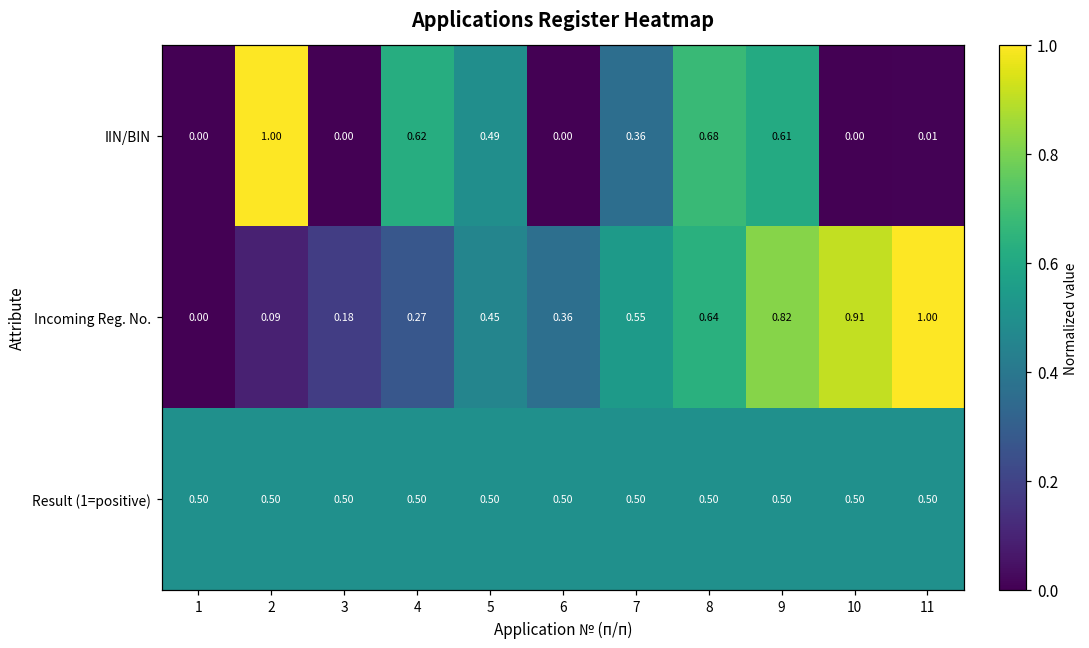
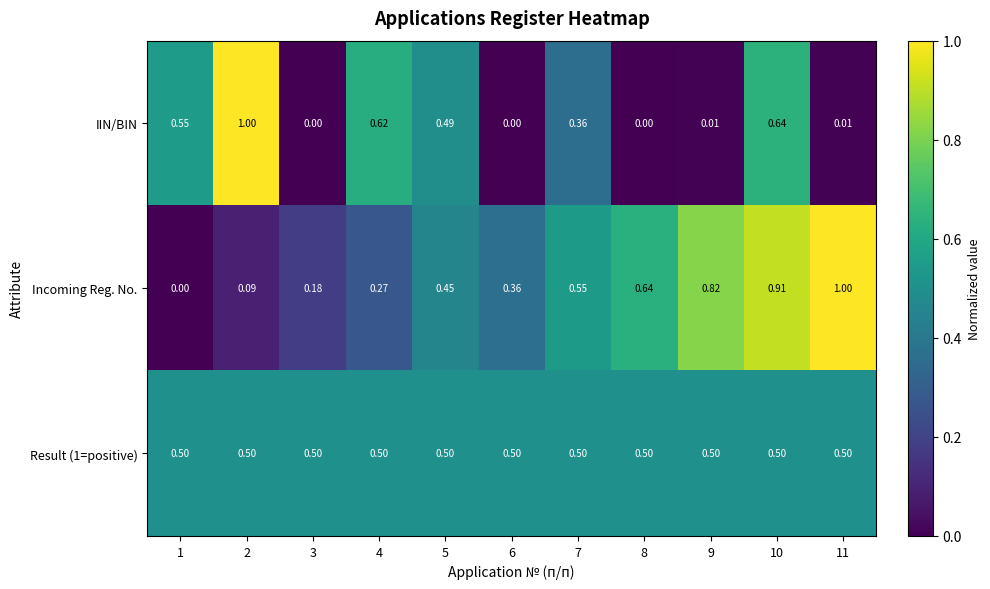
  {
    "IIN/BIN": {
-     "1": 0.00,
+     "1": 0.55,
      "2": 1.00,
      "3": 0.00,
      "4": 0.62,
      "5": 0.49,
      "6": 0.00,
      "7": 0.36,
-     "8": 0.68,
-     "9": 0.61,
-     "10": 0.00,
+     "8": 0.00,
+     "9": 0.01,
+     "10": 0.64,
      "11": 0.01
    },
    "Incoming Reg. No.": {
      "1": 0.00,
      "2": 0.09,
      "3": 0.18,
      "4": 0.27,
      "5": 0.45,
      "6": 0.36,
      "7": 0.55,
      "8": 0.64,
      "9": 0.82,
      "10": 0.91,
      "11": 1.00
    },
    "Result (1=positive)": {
      "1": 0.50,
      "2": 0.50,
      "3": 0.50,
      "4": 0.50,
      "5": 0.50,
      "6": 0.50,
      "7": 0.50,
      "8": 0.50,
      "9": 0.50,
      "10": 0.50,
      "11": 0.50
    }
  }
